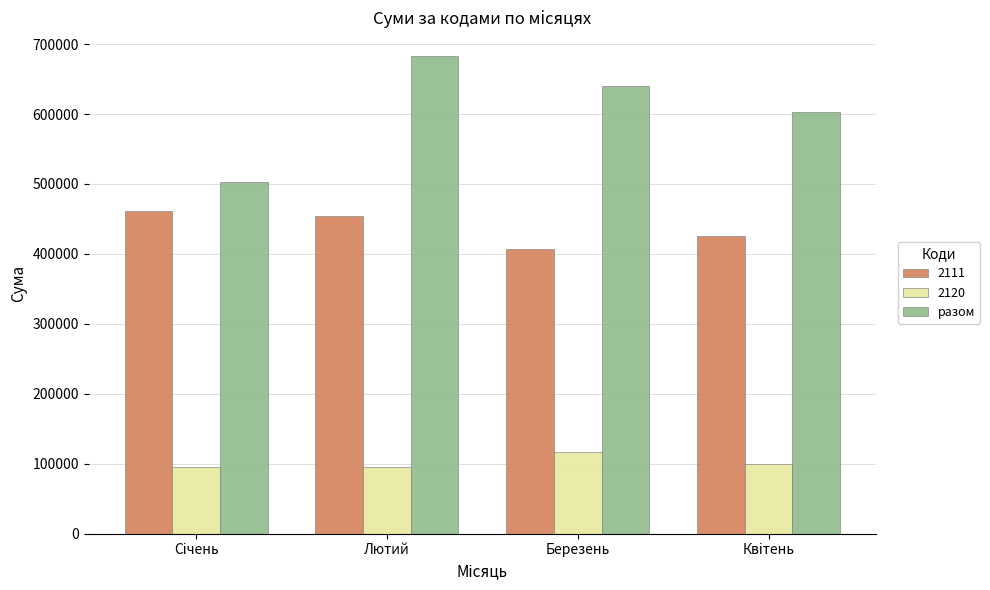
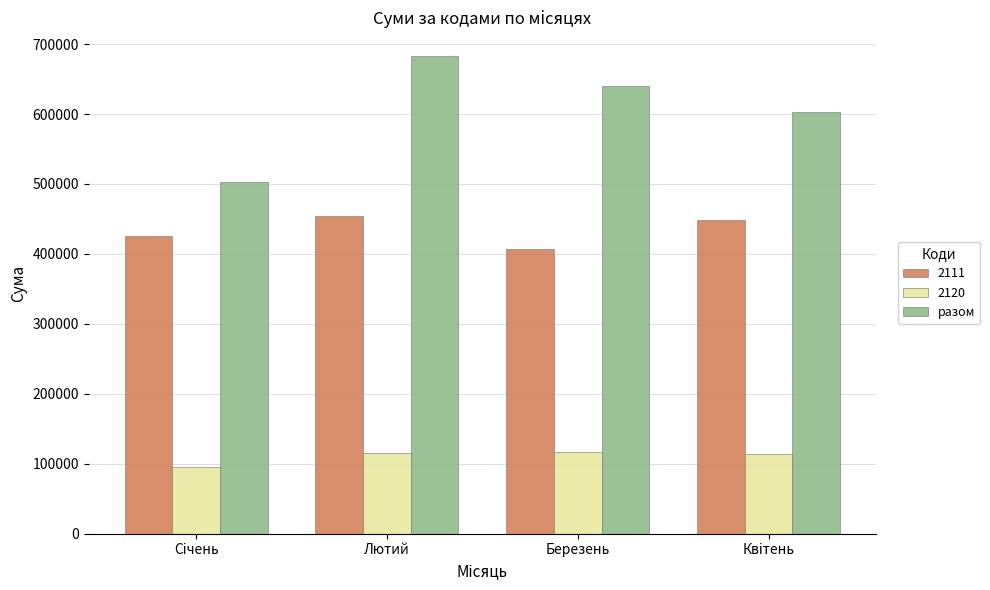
  {
    "2111": {
-     "Січень": 460000,
+     "Січень": 430000,
      "Лютий": 450000,
      "Березень": 410000,
-     "Квітень": 430000
+     "Квітень": 450000
    },
    "2120": {
      "Січень": 100000,
-     "Лютий": 100000,
+     "Лютий": 110000,
      "Березень": 120000,
-     "Квітень": 100000
+     "Квітень": 110000
    },
    "разом": {
      "Січень": 500000,
      "Лютий": 680000,
      "Березень": 640000,
      "Квітень": 600000
    }
  }
